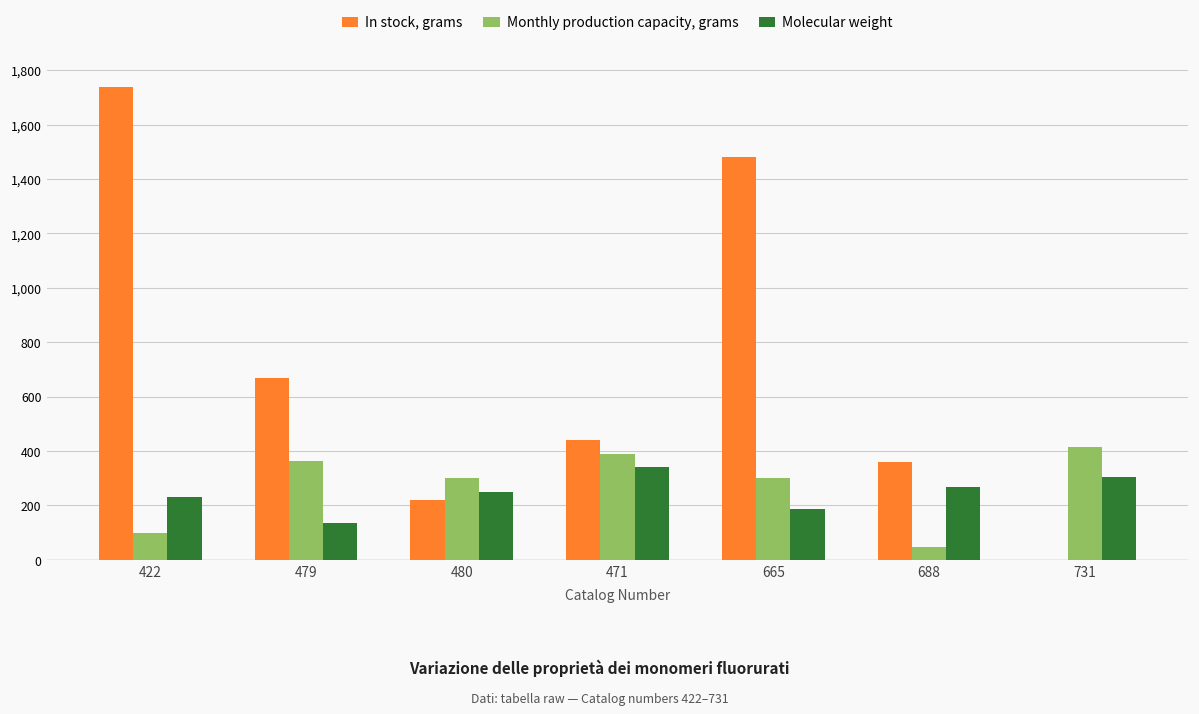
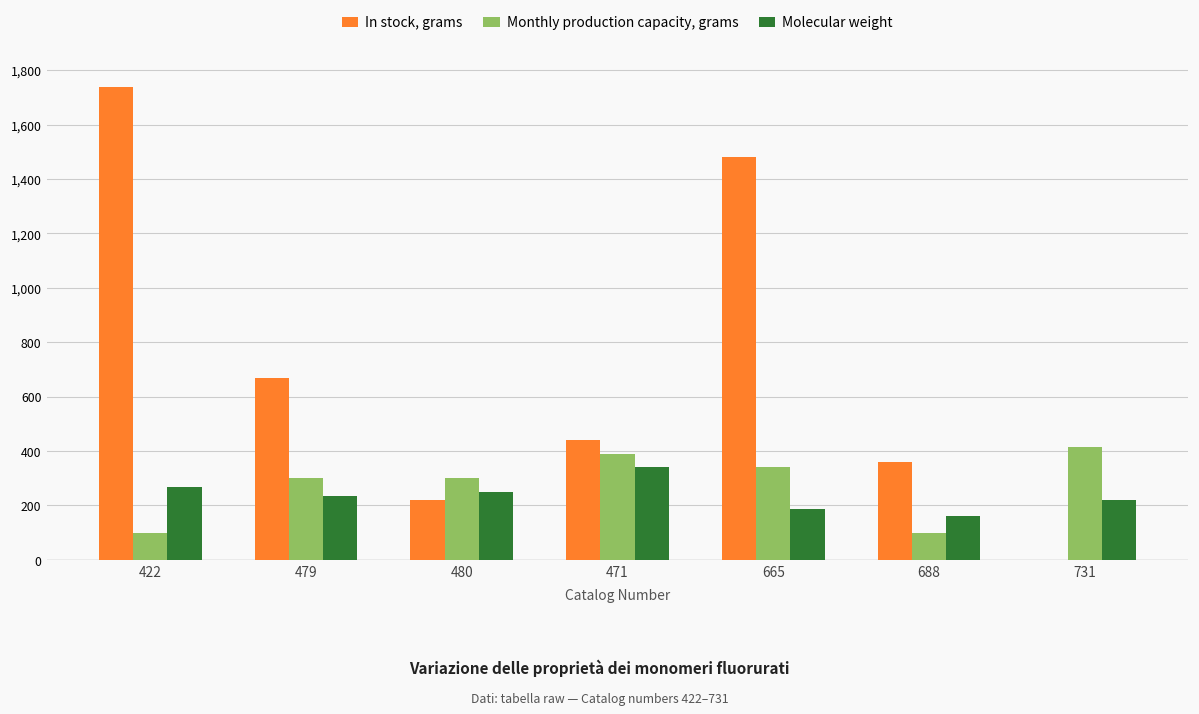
  {
    "In stock, grams": {
      "422": "1,740",
      "479": "670",
      "480": "220",
      "471": "440",
      "665": "1,480",
      "688": "360",
      "731": "0"
    },
    "Monthly production capacity, grams": {
      "422": "100",
-     "479": "360",
+     "479": "300",
      "480": "300",
      "471": "390",
-     "665": "300",
-     "688": "50",
+     "665": "340",
+     "688": "100",
      "731": "410"
    },
    "Molecular weight": {
-     "422": "230",
-     "479": "140",
+     "422": "270",
+     "479": "240",
      "480": "250",
      "471": "340",
      "665": "190",
-     "688": "270",
-     "731": "300"
+     "688": "160",
+     "731": "220"
    }
  }
